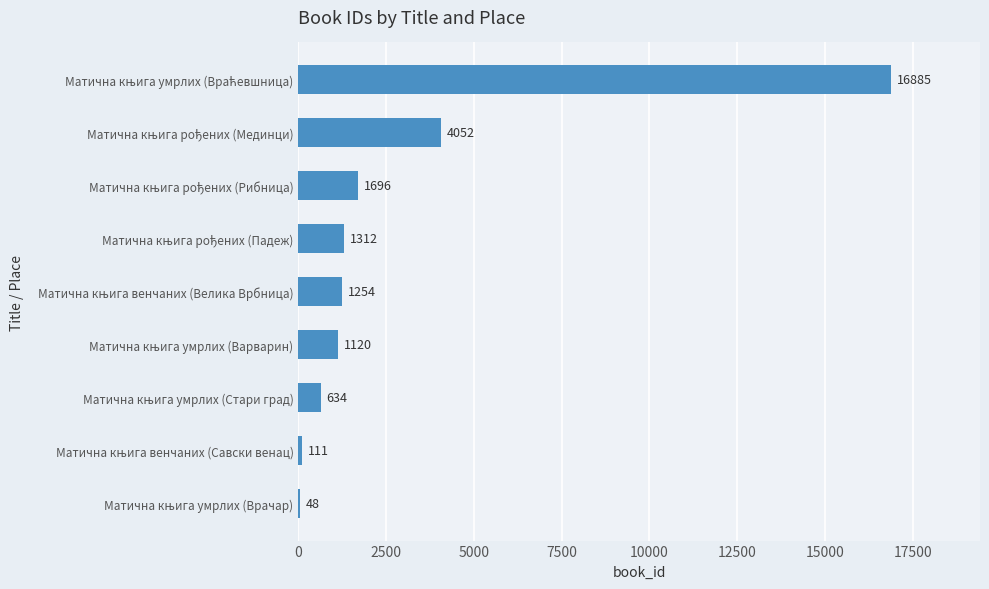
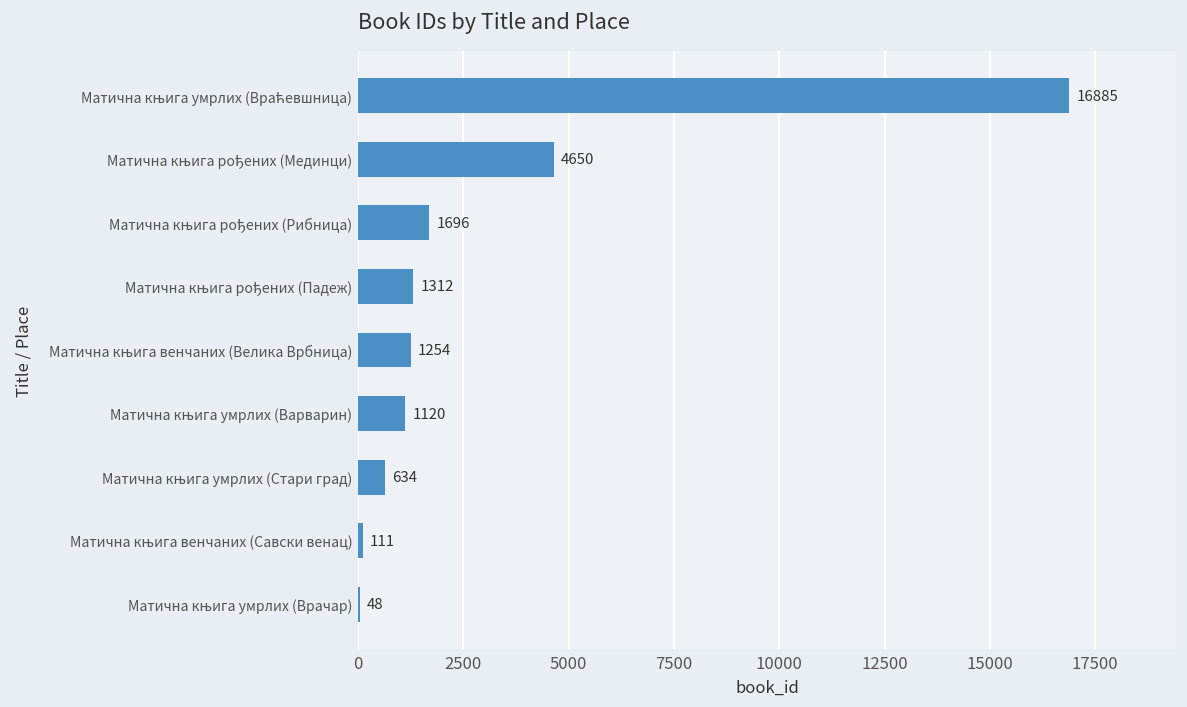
  {
    "Матична књига умрлих (Враћевшница)": 16885,
-   "Матична књига рођених (Мединци)": 4052,
+   "Матична књига рођених (Мединци)": 4650,
    "Матична књига рођених (Рибница)": 1696,
    "Матична књига рођених (Падеж)": 1312,
    "Матична књига венчаних (Велика Врбница)": 1254,
    "Матична књига умрлих (Варварин)": 1120,
    "Матична књига умрлих (Стари град)": 634,
    "Матична књига венчаних (Савски венац)": 111,
    "Матична књига умрлих (Врачар)": 48
  }
